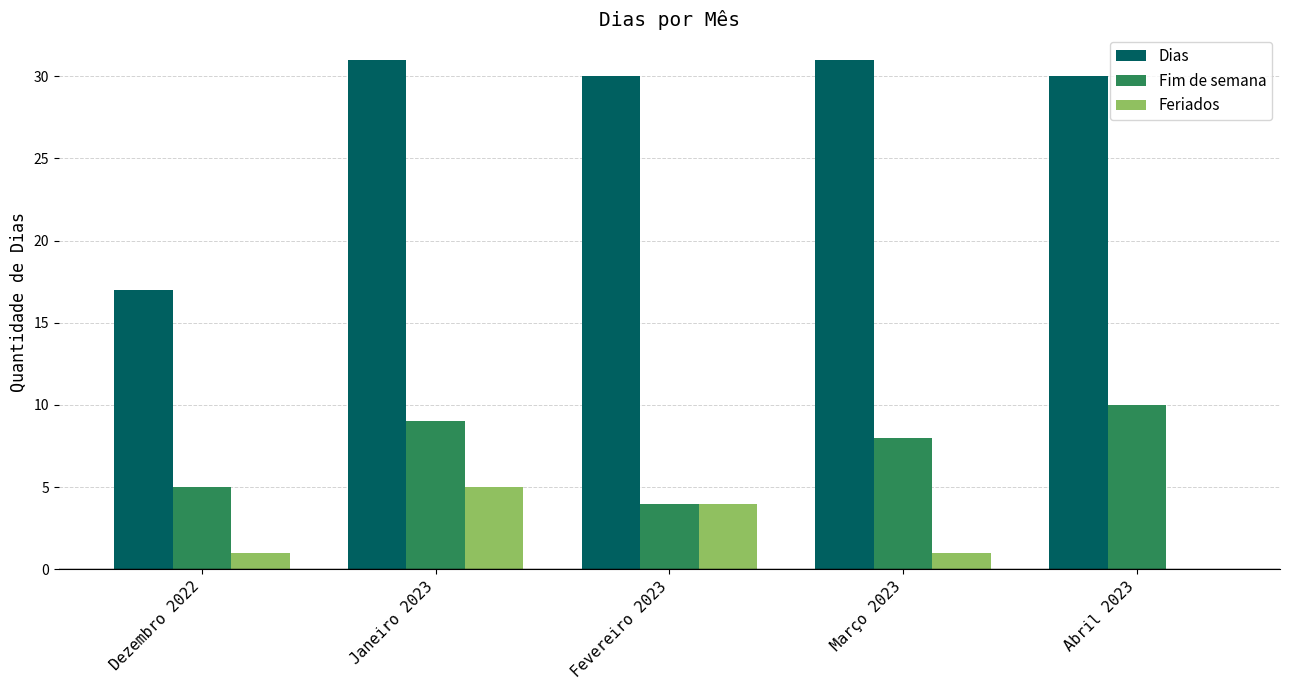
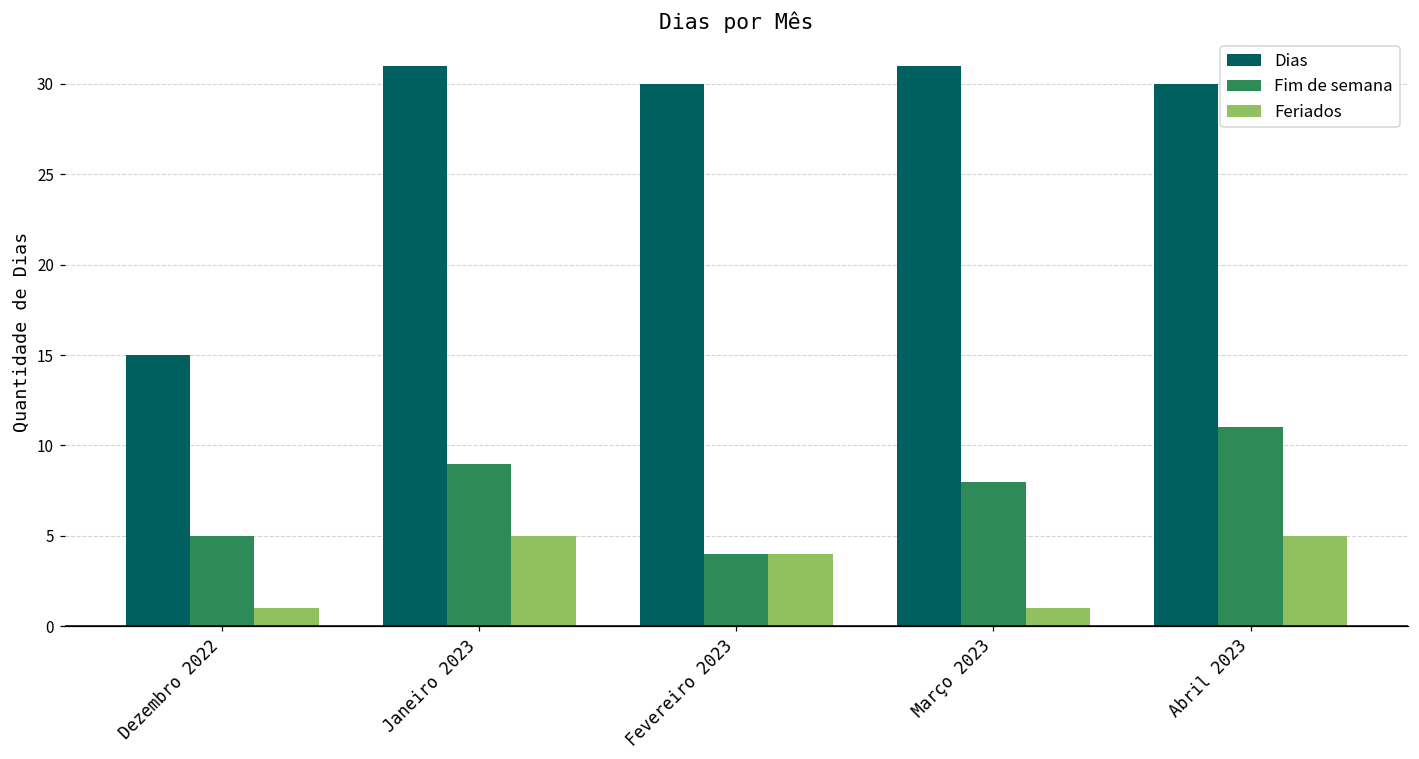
  {
    "Dias": {
-     "Dezembro 2022": 17,
+     "Dezembro 2022": 15,
      "Janeiro 2023": 31,
      "Fevereiro 2023": 30,
      "Março 2023": 31,
      "Abril 2023": 30
    },
    "Fim de semana": {
      "Dezembro 2022": 5,
      "Janeiro 2023": 9,
      "Fevereiro 2023": 4,
      "Março 2023": 8,
-     "Abril 2023": 10
+     "Abril 2023": 11
    },
    "Feriados": {
      "Dezembro 2022": 1,
      "Janeiro 2023": 5,
      "Fevereiro 2023": 4,
      "Março 2023": 1,
-     "Abril 2023": 0
+     "Abril 2023": 5
    }
  }
